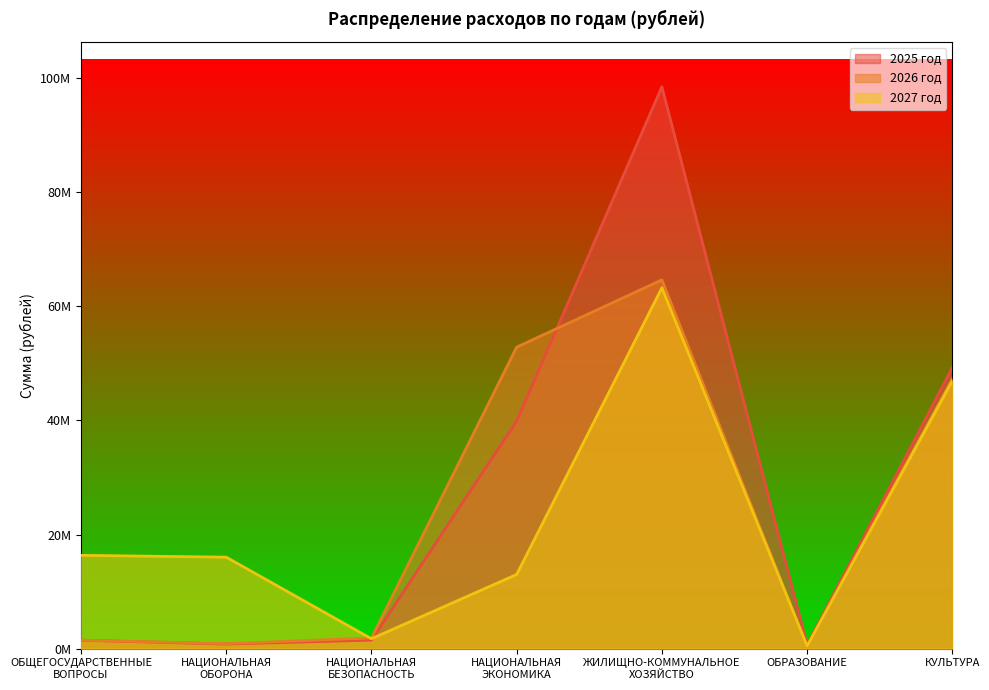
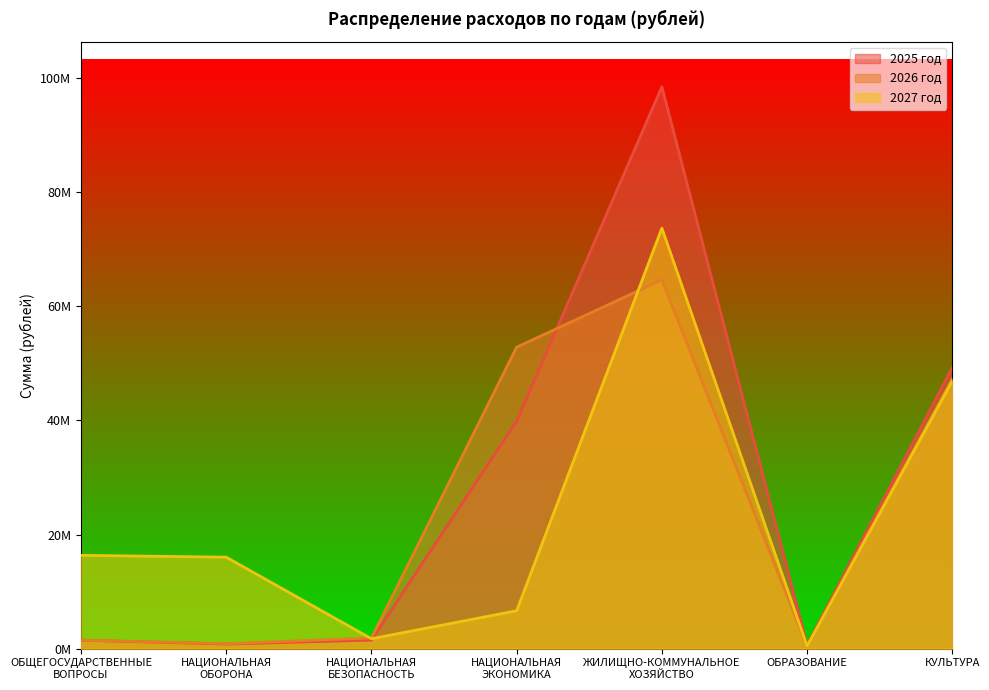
  {
    "2027 год": {
      "ОБЩЕГОСУДАРСТВЕННЫЕ ВОПРОСЫ": 16000000,
      "НАЦИОНАЛЬНАЯ ОБОРОНА": 16000000,
-     "НАЦИОНАЛЬНАЯ ЭКОНОМИКА": 13000000,
-     "ЖИЛИЩНО-КОММУНАЛЬНОЕ ХОЗЯЙСТВО": 63000000
+     "НАЦИОНАЛЬНАЯ ЭКОНОМИКА": 7000000,
+     "ЖИЛИЩНО-КОММУНАЛЬНОЕ ХОЗЯЙСТВО": 74000000
    }
  }
